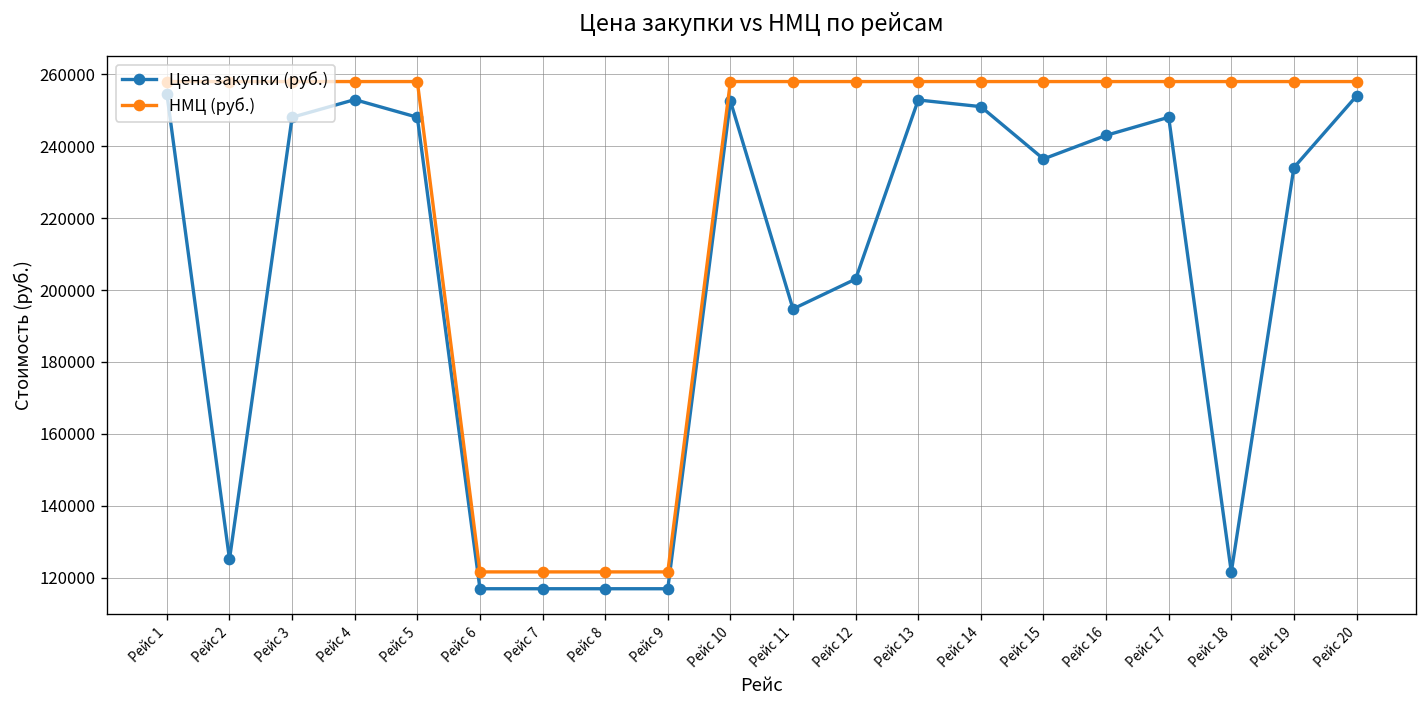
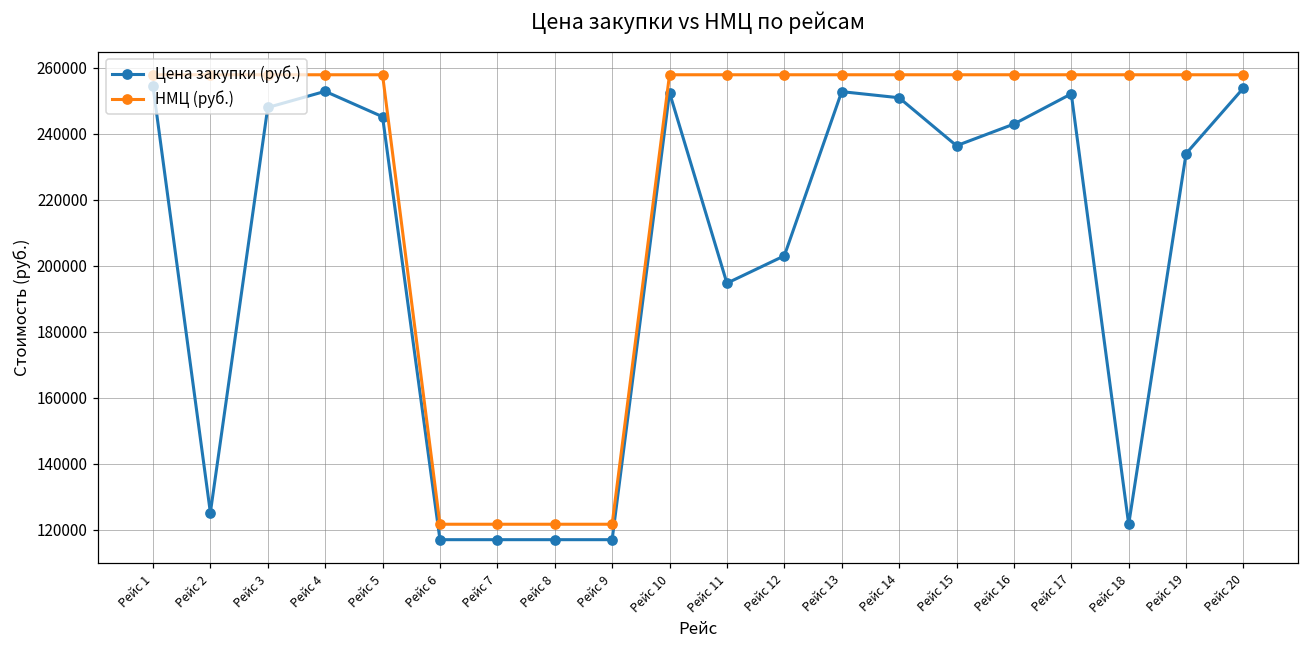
  {
    "Цена закупки (руб.)": {
      "Рейс 2": 125000,
      "Рейс 4": 253000,
-     "Рейс 5": 248000,
+     "Рейс 5": 245000,
      "Рейс 6": 117000,
      "Рейс 7": 117000,
      "Рейс 8": 117000,
      "Рейс 9": 117000,
      "Рейс 10": 253000,
      "Рейс 11": 195000,
      "Рейс 12": 203000,
      "Рейс 13": 253000,
      "Рейс 14": 251000,
      "Рейс 15": 236000,
      "Рейс 16": 243000,
-     "Рейс 17": 248000,
+     "Рейс 17": 252000,
      "Рейс 18": 122000,
      "Рейс 19": 234000,
      "Рейс 20": 254000
    },
    "НМЦ (руб.)": {
      "Рейс 4": 258000,
      "Рейс 5": 258000,
      "Рейс 6": 122000,
      "Рейс 7": 122000,
      "Рейс 8": 122000,
      "Рейс 9": 122000,
      "Рейс 10": 258000,
      "Рейс 11": 258000,
      "Рейс 12": 258000,
      "Рейс 13": 258000,
      "Рейс 14": 258000,
      "Рейс 15": 258000,
      "Рейс 16": 258000,
      "Рейс 17": 258000,
      "Рейс 18": 258000,
      "Рейс 19": 258000,
      "Рейс 20": 258000
    }
  }
